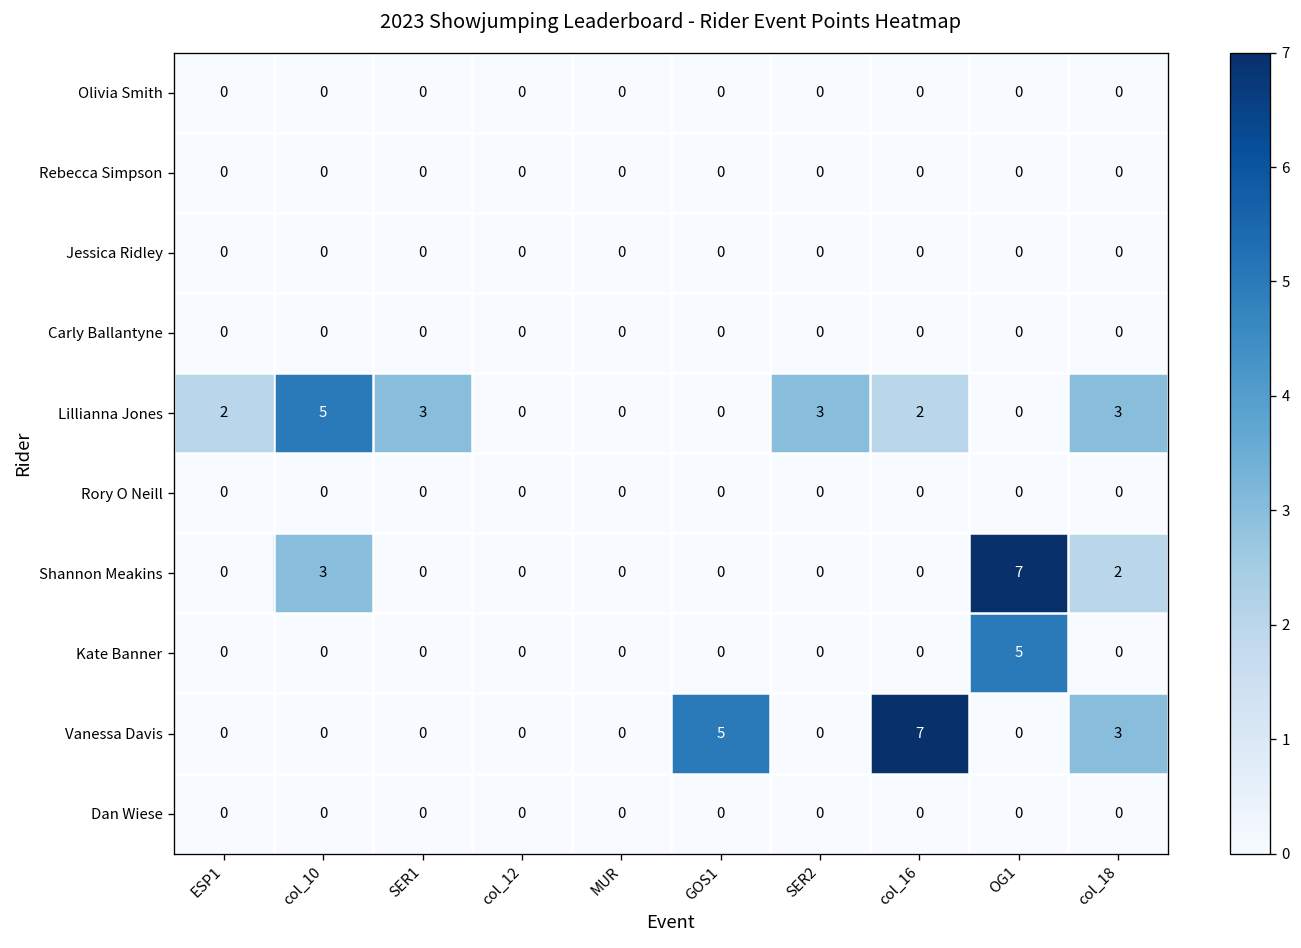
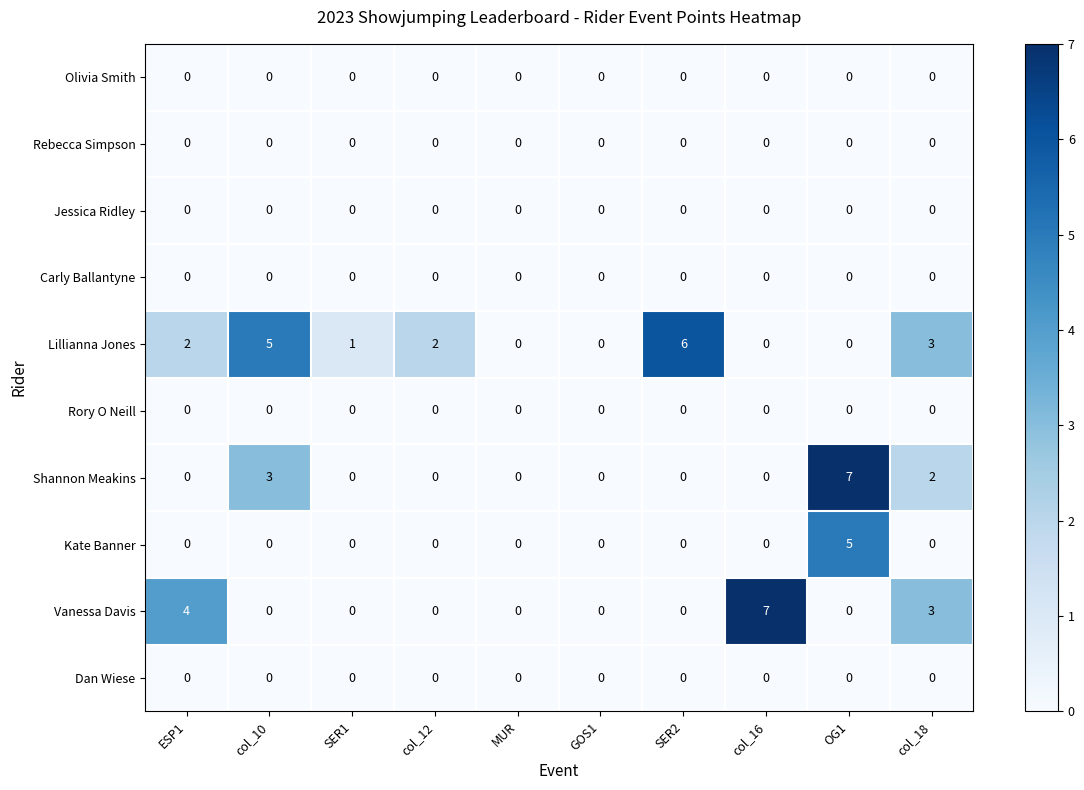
  {
    "Olivia Smith": {
      "ESP1": 0,
      "col_10": 0,
      "SER1": 0,
      "col_12": 0,
      "MUR": 0,
      "GOS1": 0,
      "SER2": 0,
      "col_16": 0,
      "OG1": 0,
      "col_18": 0
    },
    "Rebecca Simpson": {
      "ESP1": 0,
      "col_10": 0,
      "SER1": 0,
      "col_12": 0,
      "MUR": 0,
      "GOS1": 0,
      "SER2": 0,
      "col_16": 0,
      "OG1": 0,
      "col_18": 0
    },
    "Jessica Ridley": {
      "ESP1": 0,
      "col_10": 0,
      "SER1": 0,
      "col_12": 0,
      "MUR": 0,
      "GOS1": 0,
      "SER2": 0,
      "col_16": 0,
      "OG1": 0,
      "col_18": 0
    },
    "Carly Ballantyne": {
      "ESP1": 0,
      "col_10": 0,
      "SER1": 0,
      "col_12": 0,
      "MUR": 0,
      "GOS1": 0,
      "SER2": 0,
      "col_16": 0,
      "OG1": 0,
      "col_18": 0
    },
    "Lillianna Jones": {
      "ESP1": 2,
      "col_10": 5,
-     "SER1": 3,
-     "col_12": 0,
+     "SER1": 1,
+     "col_12": 2,
      "MUR": 0,
      "GOS1": 0,
-     "SER2": 3,
-     "col_16": 2,
+     "SER2": 6,
+     "col_16": 0,
      "OG1": 0,
      "col_18": 3
    },
    "Rory O Neill": {
      "ESP1": 0,
      "col_10": 0,
      "SER1": 0,
      "col_12": 0,
      "MUR": 0,
      "GOS1": 0,
      "SER2": 0,
      "col_16": 0,
      "OG1": 0,
      "col_18": 0
    },
    "Shannon Meakins": {
      "ESP1": 0,
      "col_10": 3,
      "SER1": 0,
      "col_12": 0,
      "MUR": 0,
      "GOS1": 0,
      "SER2": 0,
      "col_16": 0,
      "OG1": 7,
      "col_18": 2
    },
    "Kate Banner": {
      "ESP1": 0,
      "col_10": 0,
      "SER1": 0,
      "col_12": 0,
      "MUR": 0,
      "GOS1": 0,
      "SER2": 0,
      "col_16": 0,
      "OG1": 5,
      "col_18": 0
    },
    "Vanessa Davis": {
-     "ESP1": 0,
+     "ESP1": 4,
      "col_10": 0,
      "SER1": 0,
      "col_12": 0,
      "MUR": 0,
-     "GOS1": 5,
+     "GOS1": 0,
      "SER2": 0,
      "col_16": 7,
      "OG1": 0,
      "col_18": 3
    },
    "Dan Wiese": {
      "ESP1": 0,
      "col_10": 0,
      "SER1": 0,
      "col_12": 0,
      "MUR": 0,
      "GOS1": 0,
      "SER2": 0,
      "col_16": 0,
      "OG1": 0,
      "col_18": 0
    }
  }
